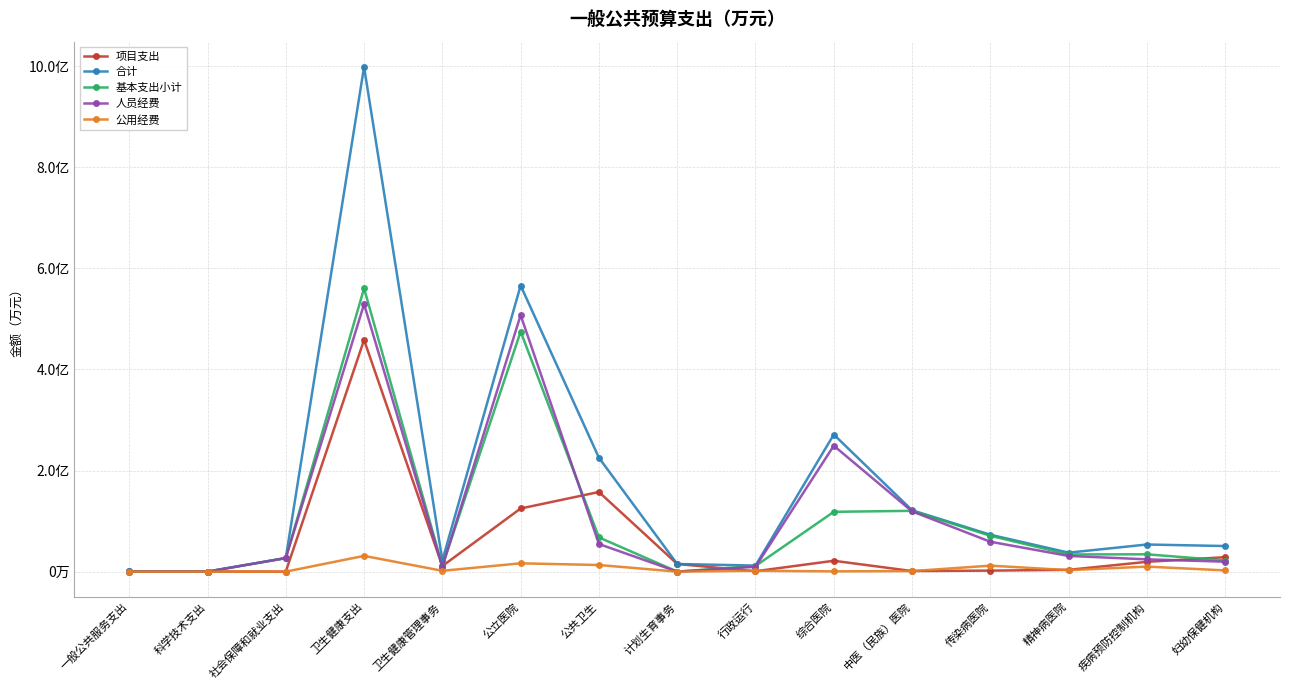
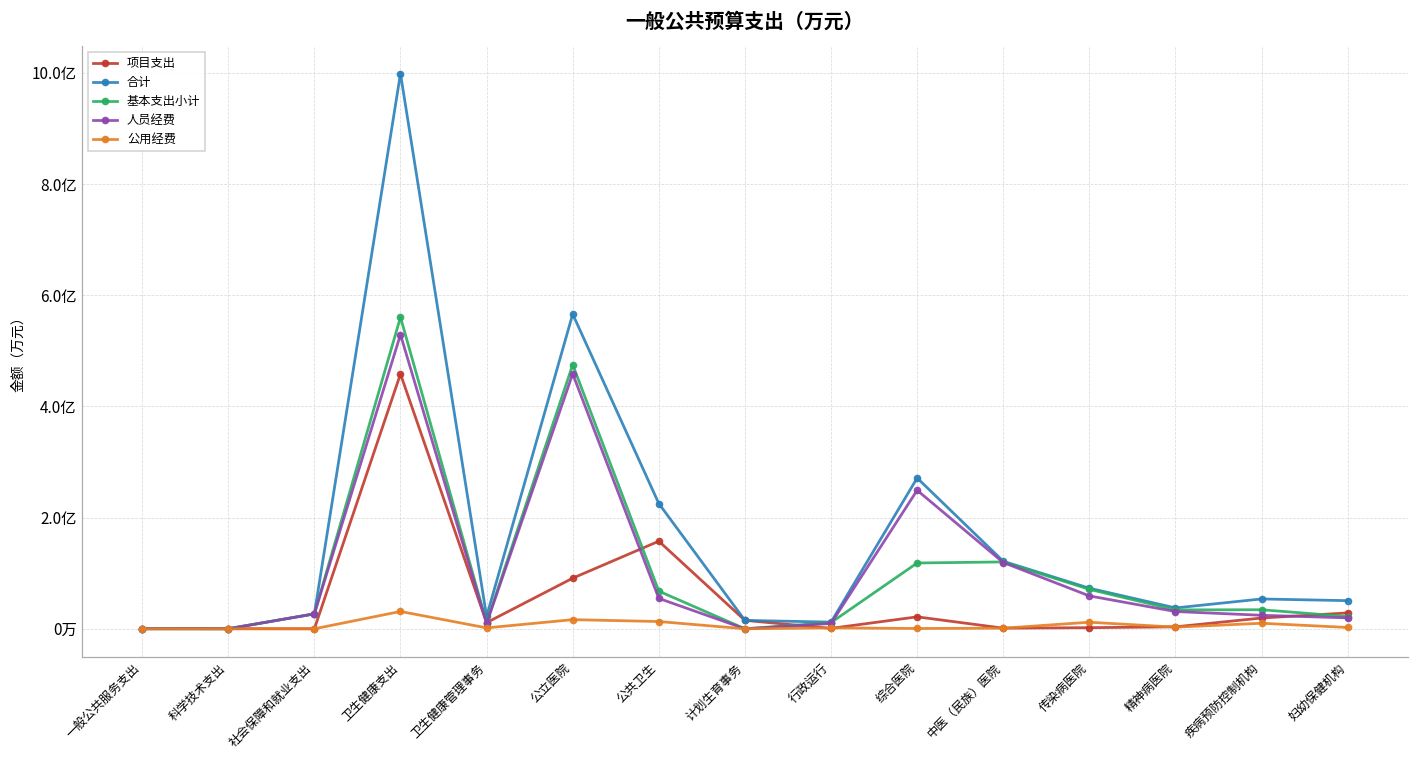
  {
    "项目支出": {
      "卫生健康支出": "4.6亿",
-     "公立医院": "1.2亿",
+     "公立医院": "0.9亿",
      "公共卫生": "1.6亿",
      "综合医院": "0.2亿",
      "传染病医院": "0.0亿",
      "妇幼保健机构": "0.3亿"
    },
    "合计": {
      "卫生健康支出": "10.0亿",
      "卫生健康管理事务": "0.2亿",
      "公立医院": "5.7亿",
      "公共卫生": "2.3亿",
      "综合医院": "2.7亿",
      "疾病预防控制机构": "0.5亿",
      "妇幼保健机构": "0.5亿"
    },
    "基本支出小计": {
      "卫生健康支出": "5.6亿",
      "公立医院": "4.8亿",
      "公共卫生": "0.7亿",
      "综合医院": "1.2亿",
      "疾病预防控制机构": "0.3亿"
    },
    "人员经费": {
      "卫生健康支出": "5.3亿",
-     "公立医院": "5.1亿",
+     "公立医院": "4.6亿",
      "公共卫生": "0.5亿",
      "综合医院": "2.5亿",
      "传染病医院": "0.6亿"
    },
    "公用经费": {
      "卫生健康支出": "0.3亿",
      "卫生健康管理事务": "0.0亿",
      "公立医院": "0.2亿",
      "公共卫生": "0.1亿",
      "综合医院": "0.0亿",
      "传染病医院": "0.1亿",
      "疾病预防控制机构": "0.1亿",
      "妇幼保健机构": "0.0亿"
    }
  }
